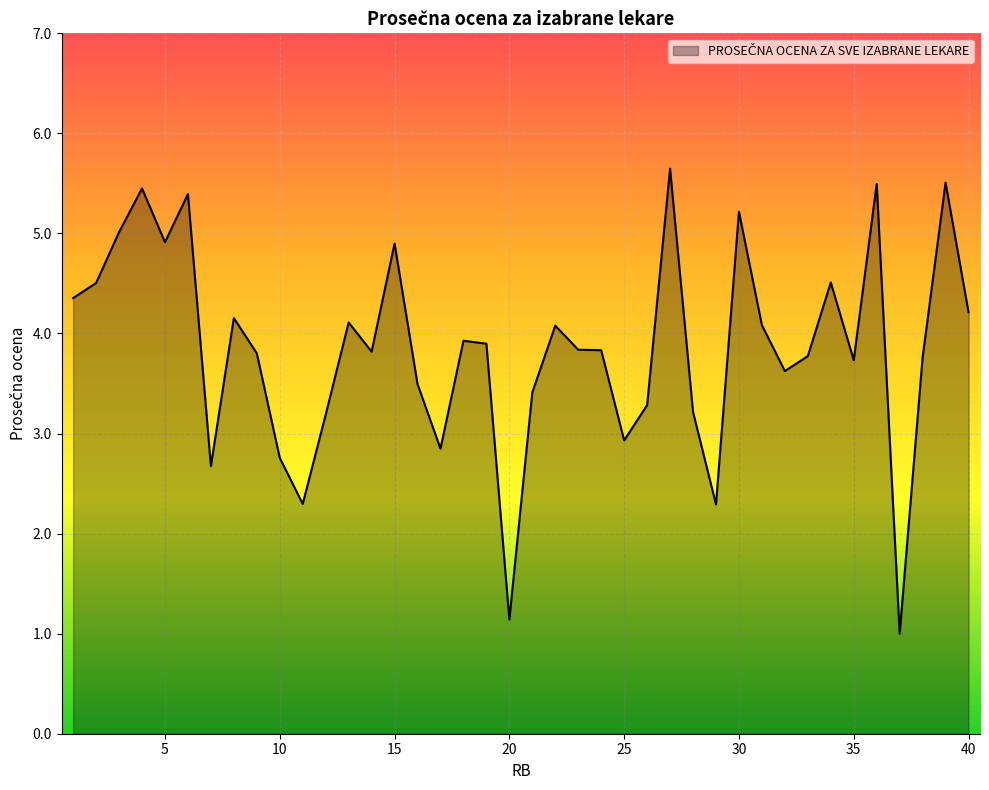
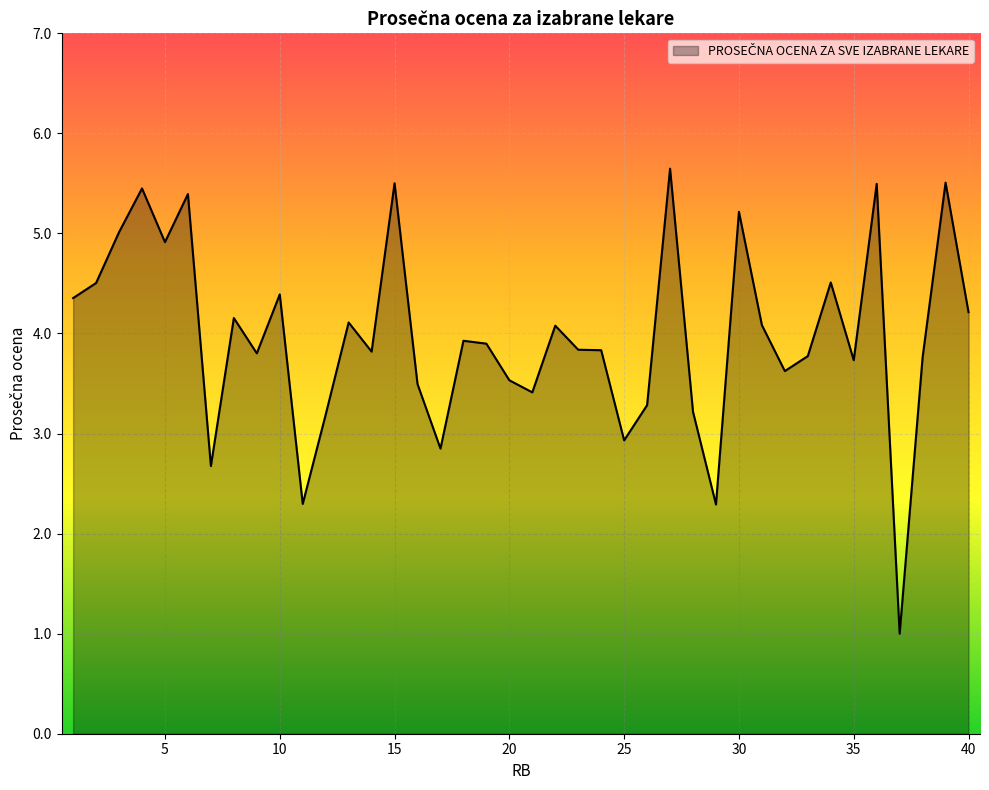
  {
    "5": 4.91,
-   "10": 2.76,
-   "15": 4.90,
-   "20": 1.14,
+   "10": 4.39,
+   "15": 5.50,
+   "20": 3.53,
    "25": 2.93,
    "30": 5.22,
    "35": 3.73,
    "40": 4.21
  }
